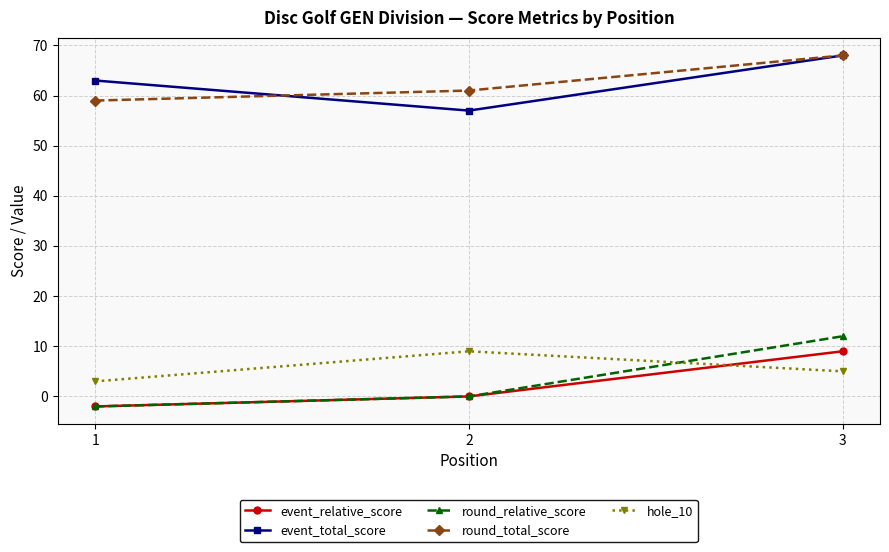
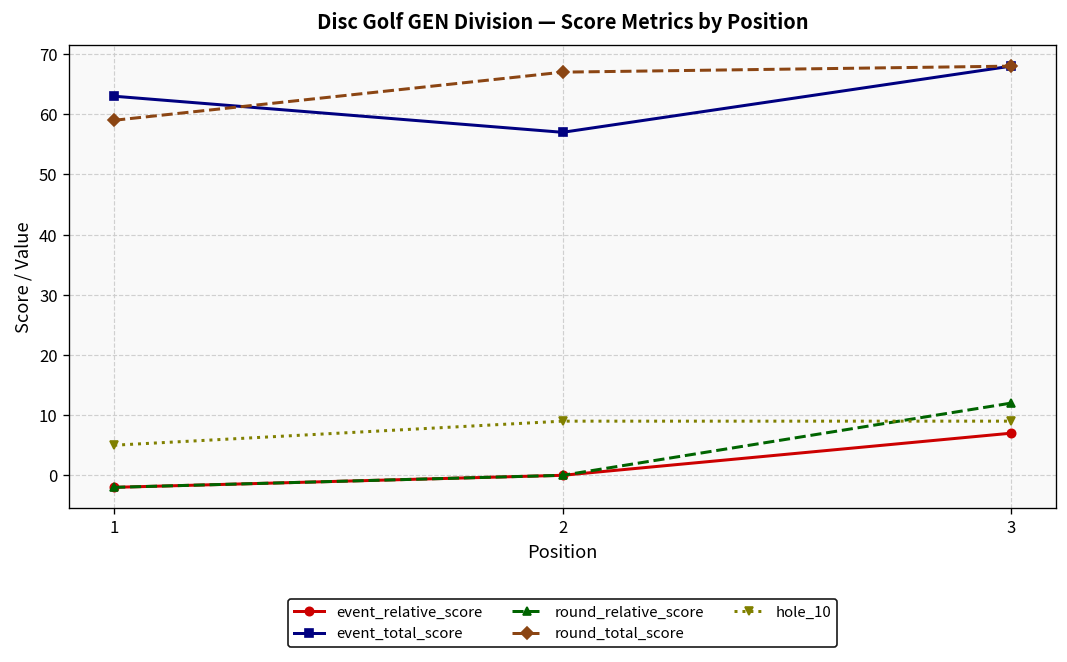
  {
    "event_relative_score": {
-     "3": 9
+     "3": 7
    },
    "event_total_score": {
      "1": 63,
      "2": 57
    },
    "round_relative_score": {
      "3": 12
    },
    "round_total_score": {
      "1": 59,
-     "2": 61
+     "2": 67
    },
    "hole_10": {
-     "1": 3,
+     "1": 5,
      "2": 9,
-     "3": 5
+     "3": 9
    }
  }
